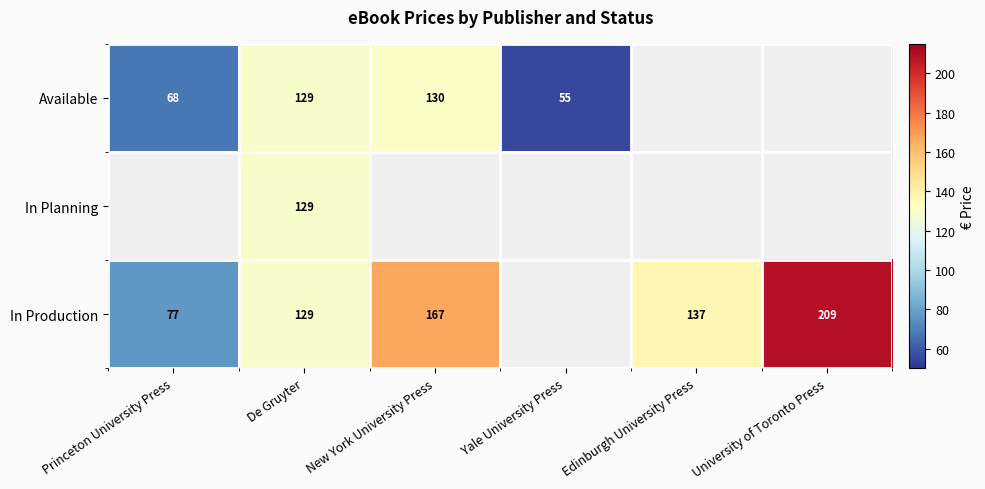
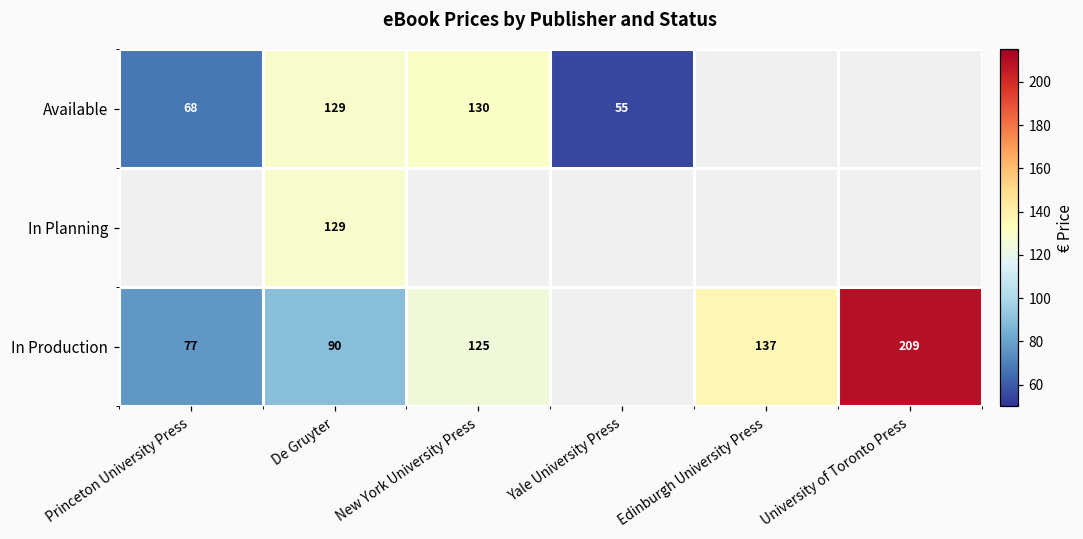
  {
    "Available": {
      "Princeton University Press": 68,
      "De Gruyter": 129,
      "New York University Press": 130,
      "Yale University Press": 55
    },
    "In Planning": {
      "De Gruyter": 129
    },
    "In Production": {
      "Princeton University Press": 77,
-     "De Gruyter": 129,
-     "New York University Press": 167,
+     "De Gruyter": 90,
+     "New York University Press": 125,
      "Edinburgh University Press": 137,
      "University of Toronto Press": 209
    }
  }
